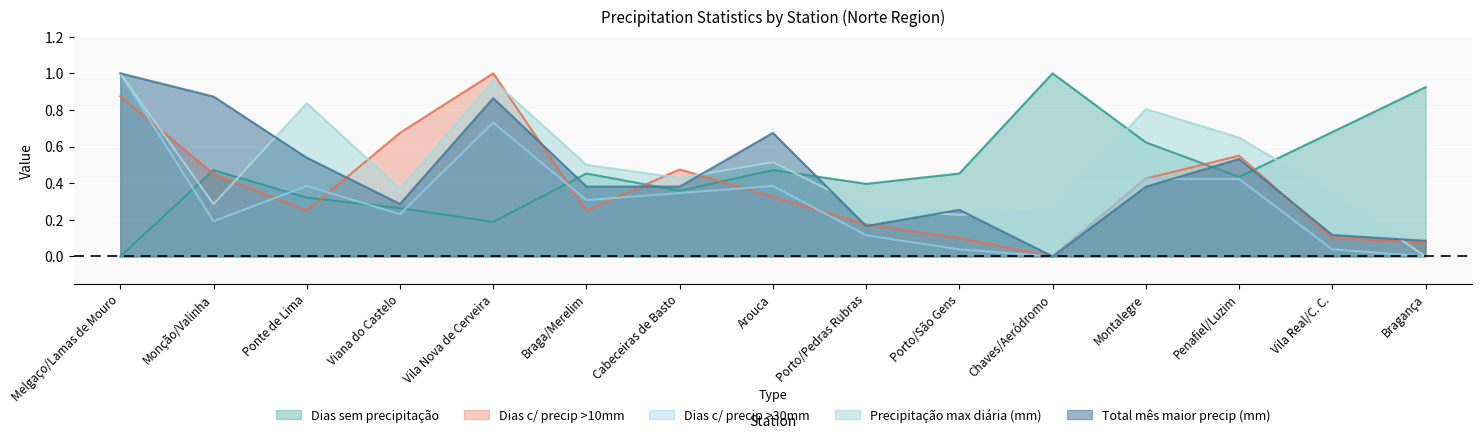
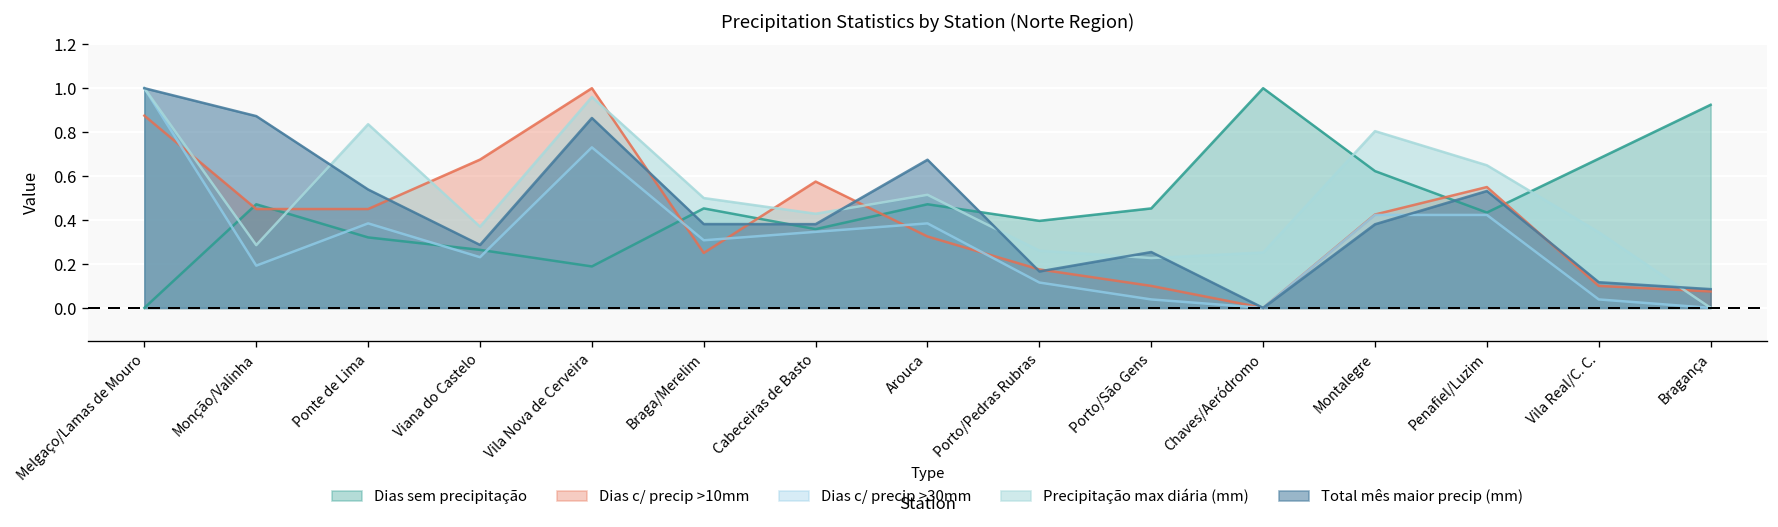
  {
    "Dias c/ precip >10mm": {
      "Melgaço/Lamas de Mouro": 0.88,
      "Monção/Valinha": 0.45,
-     "Ponte de Lima": 0.25,
+     "Ponte de Lima": 0.45,
      "Viana do Castelo": 0.68,
      "Vila Nova de Cerveira": 1.00,
      "Braga/Merelim": 0.25,
-     "Cabeceiras de Basto": 0.48,
+     "Cabeceiras de Basto": 0.58,
      "Arouca": 0.33,
      "Porto/São Gens": 0.10,
      "Penafiel/Luzim": 0.55,
      "Vila Real/C. C.": 0.10
    }
  }
